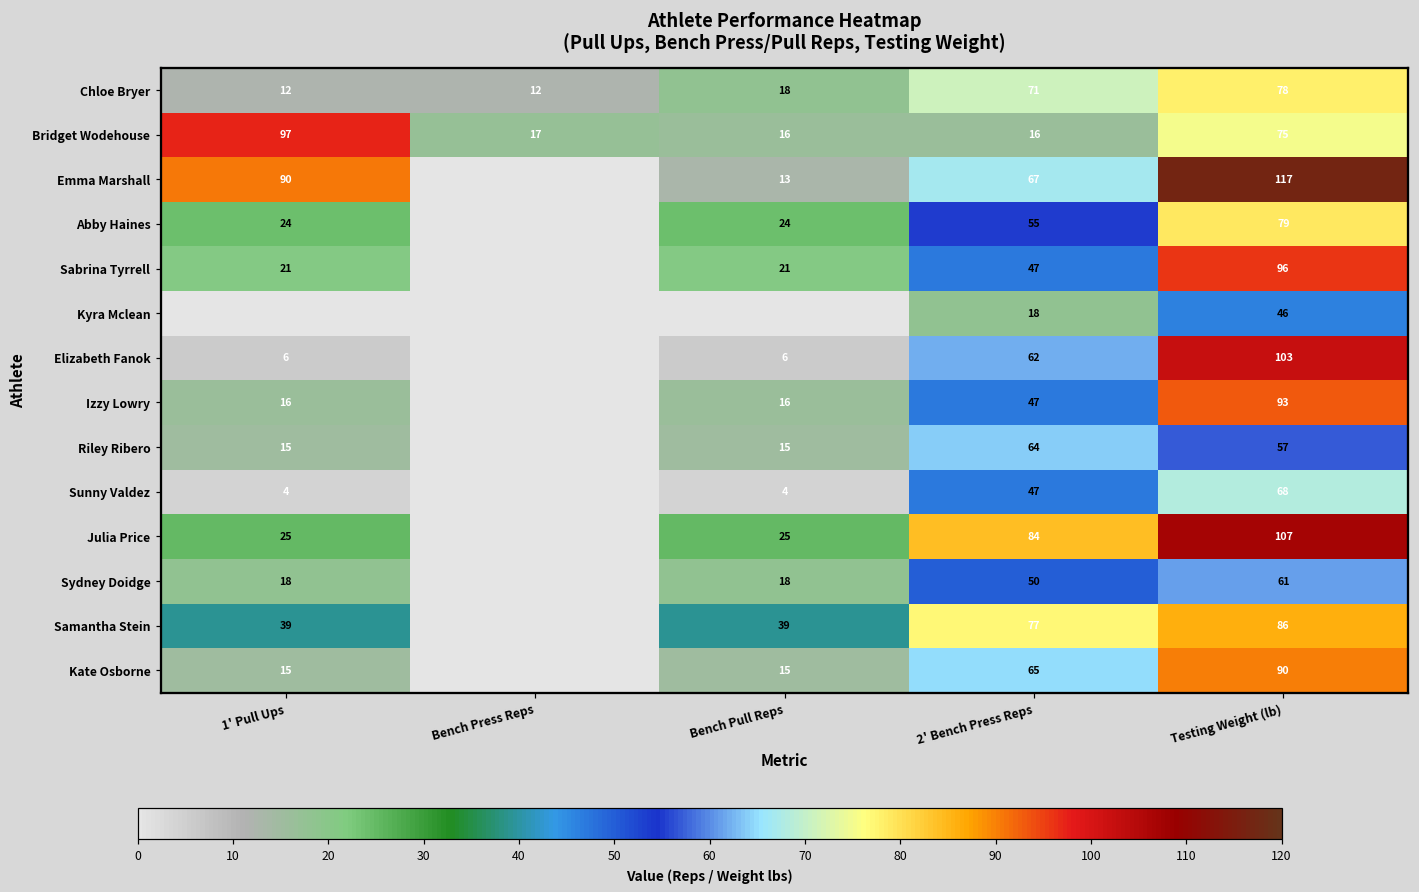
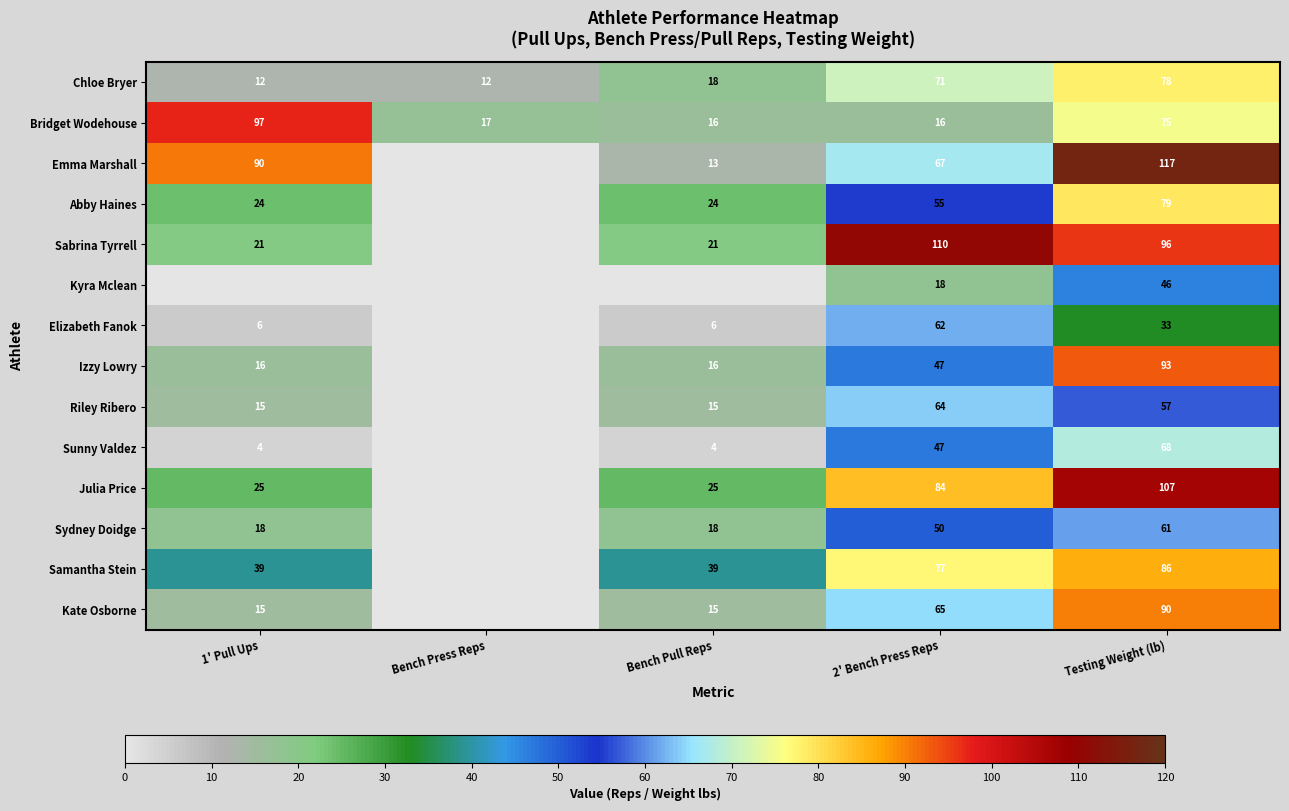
  {
    "Chloe Bryer": {
      "1' Pull Ups": 12,
      "Bench Press Reps": 12,
      "Bench Pull Reps": 18,
      "2' Bench Press Reps": 71,
      "Testing Weight (lb)": 78
    },
    "Bridget Wodehouse": {
      "1' Pull Ups": 97,
      "Bench Press Reps": 17,
      "Bench Pull Reps": 16,
      "2' Bench Press Reps": 16,
      "Testing Weight (lb)": 75
    },
    "Emma Marshall": {
      "1' Pull Ups": 90,
      "Bench Pull Reps": 13,
      "2' Bench Press Reps": 67,
      "Testing Weight (lb)": 117
    },
    "Abby Haines": {
      "1' Pull Ups": 24,
      "Bench Pull Reps": 24,
      "2' Bench Press Reps": 55,
      "Testing Weight (lb)": 79
    },
    "Sabrina Tyrrell": {
      "1' Pull Ups": 21,
      "Bench Pull Reps": 21,
-     "2' Bench Press Reps": 47,
+     "2' Bench Press Reps": 110,
      "Testing Weight (lb)": 96
    },
    "Kyra Mclean": {
      "2' Bench Press Reps": 18,
      "Testing Weight (lb)": 46
    },
    "Elizabeth Fanok": {
      "1' Pull Ups": 6,
      "Bench Pull Reps": 6,
      "2' Bench Press Reps": 62,
-     "Testing Weight (lb)": 103
+     "Testing Weight (lb)": 33
    },
    "Izzy Lowry": {
      "1' Pull Ups": 16,
      "Bench Pull Reps": 16,
      "2' Bench Press Reps": 47,
      "Testing Weight (lb)": 93
    },
    "Riley Ribero": {
      "1' Pull Ups": 15,
      "Bench Pull Reps": 15,
      "2' Bench Press Reps": 64,
      "Testing Weight (lb)": 57
    },
    "Sunny Valdez": {
      "2' Bench Press Reps": 47,
      "Testing Weight (lb)": 68
    },
    "Julia Price": {
      "1' Pull Ups": 25,
      "Bench Pull Reps": 25,
      "2' Bench Press Reps": 84,
      "Testing Weight (lb)": 107
    },
    "Sydney Doidge": {
      "1' Pull Ups": 18,
      "Bench Pull Reps": 18,
      "2' Bench Press Reps": 50,
      "Testing Weight (lb)": 61
    },
    "Samantha Stein": {
      "1' Pull Ups": 39,
      "Bench Pull Reps": 39,
      "2' Bench Press Reps": 77,
      "Testing Weight (lb)": 86
    },
    "Kate Osborne": {
      "1' Pull Ups": 15,
      "Bench Pull Reps": 15,
      "2' Bench Press Reps": 65,
      "Testing Weight (lb)": 90
    }
  }
